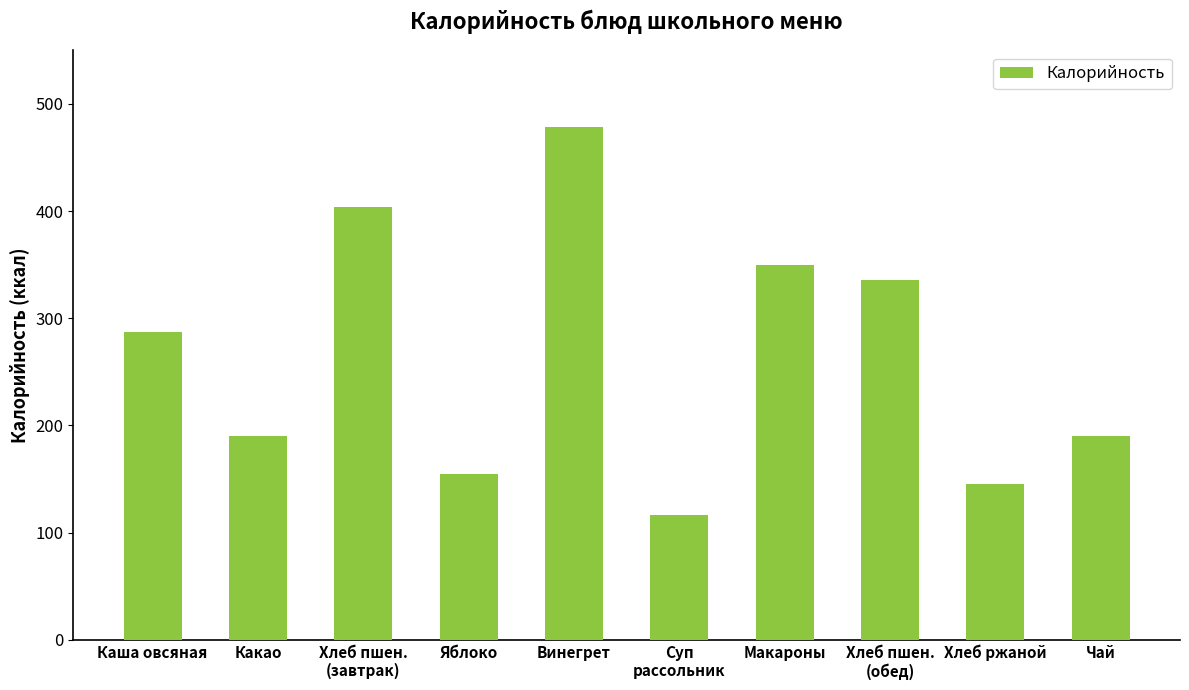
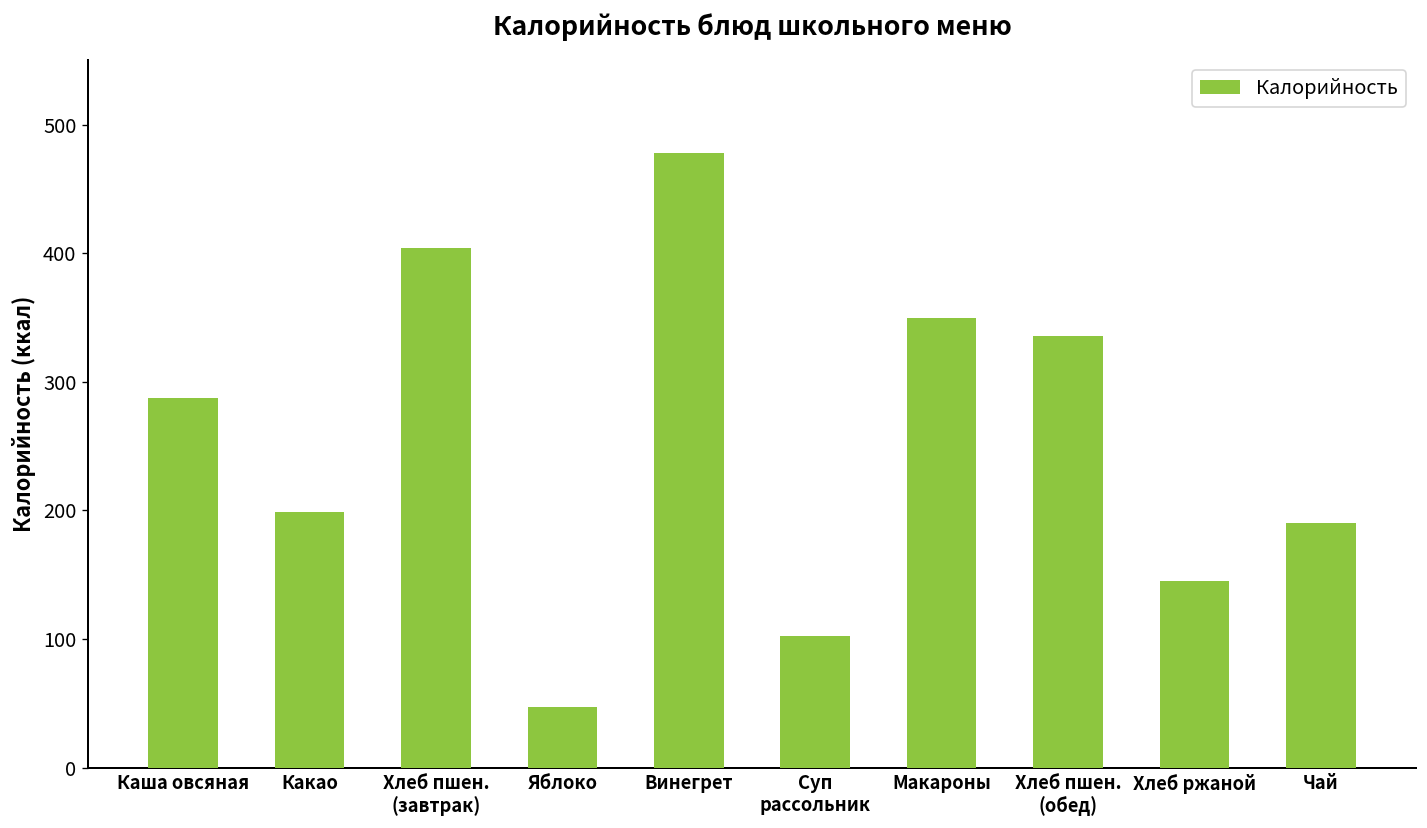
  {
    "Каша овсяная": 288,
-   "Какао": 190,
+   "Какао": 199,
    "Хлеб пшен. (завтрак)": 404,
-   "Яблоко": 155,
+   "Яблоко": 47,
    "Винегрет": 478,
-   "Суп рассольник": 117,
+   "Суп рассольник": 102,
    "Макароны": 350,
    "Хлеб пшен. (обед)": 336,
    "Хлеб ржаной": 145,
    "Чай": 190
  }
